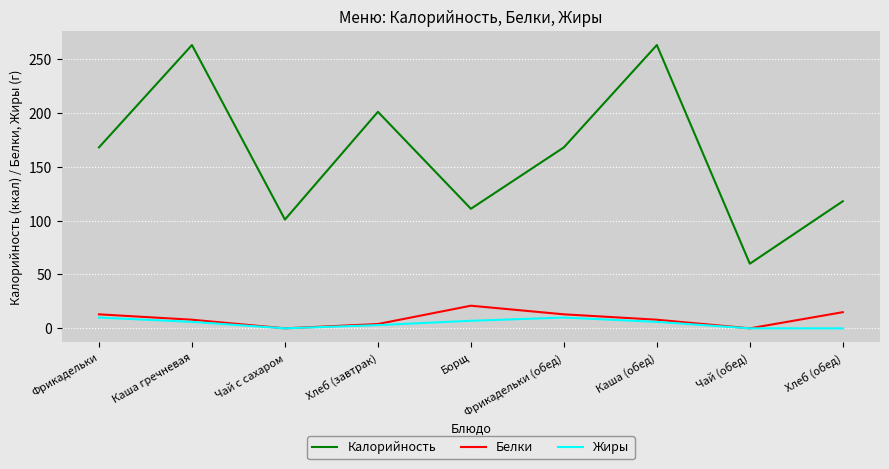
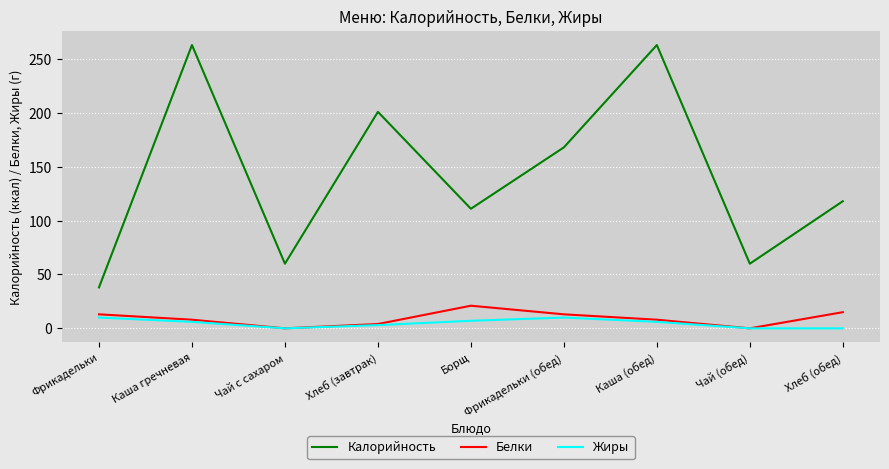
  {
    "Калорийность": {
-     "Фрикадельки": 168,
+     "Фрикадельки": 38,
      "Каша гречневая": 263,
-     "Чай с сахаром": 101,
+     "Чай с сахаром": 60,
      "Хлеб (завтрак)": 201,
      "Борщ": 111,
      "Фрикадельки (обед)": 168,
      "Каша (обед)": 263,
      "Чай (обед)": 60,
      "Хлеб (обед)": 118
    },
    "Белки": {
      "Фрикадельки": 13,
      "Борщ": 21,
      "Фрикадельки (обед)": 13,
      "Хлеб (обед)": 15
    },
    "Жиры": {
      "Фрикадельки": 10,
      "Борщ": 7,
      "Фрикадельки (обед)": 10,
      "Хлеб (обед)": 0
    }
  }
